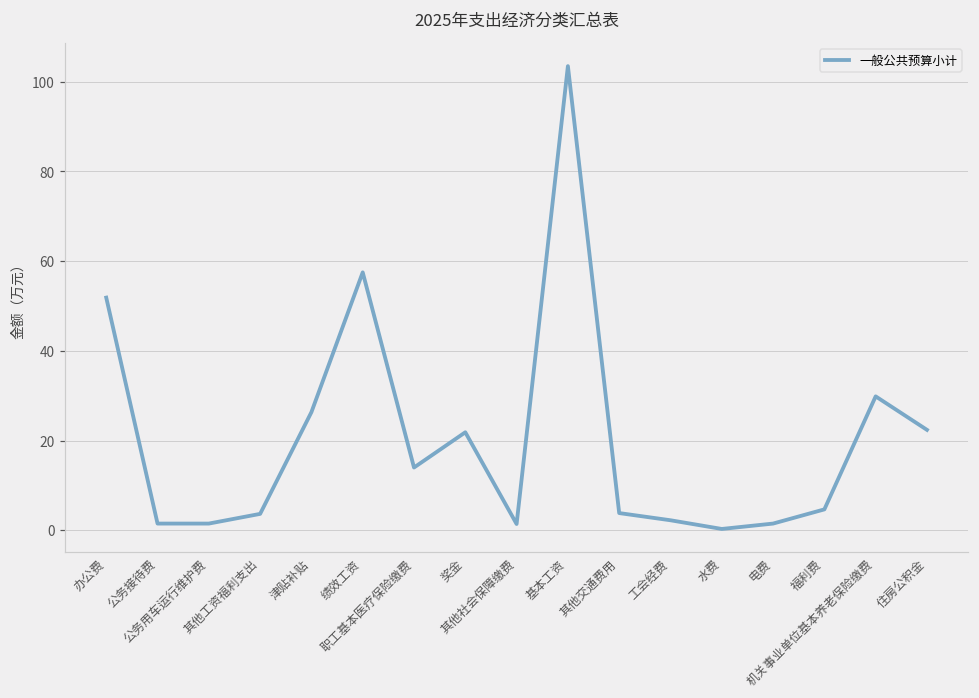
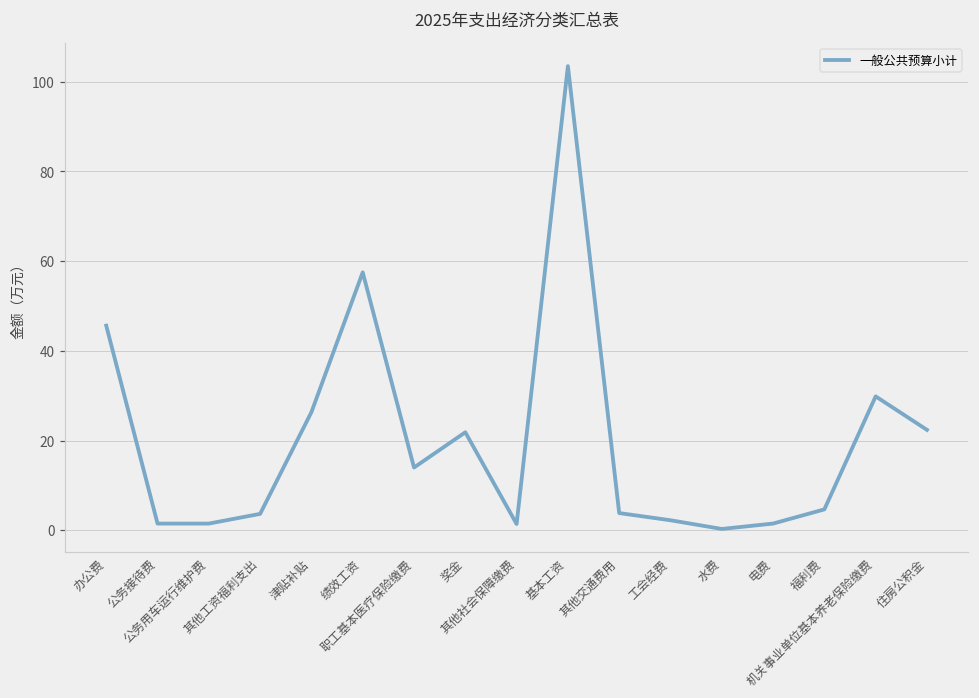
  {
-   "办公费": 52,
+   "办公费": 46,
    "公务接待费": 2,
    "公务用车运行维护费": 2,
    "其他工资福利支出": 4,
    "津贴补贴": 26,
    "绩效工资": 57,
    "职工基本医疗保险缴费": 14,
    "奖金": 22,
    "其他社会保障缴费": 1,
    "基本工资": 103,
    "其他交通费用": 4,
    "工会经费": 2,
    "水费": 0,
    "电费": 2,
    "福利费": 5,
    "机关事业单位基本养老保险缴费": 30,
    "住房公积金": 22
  }
